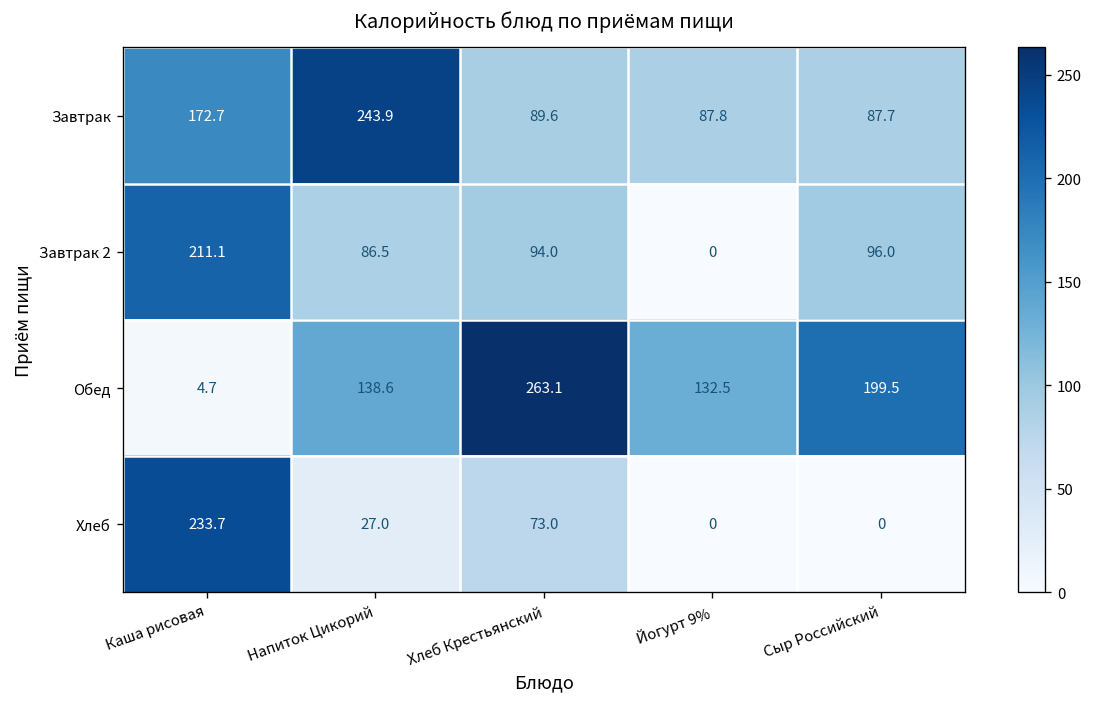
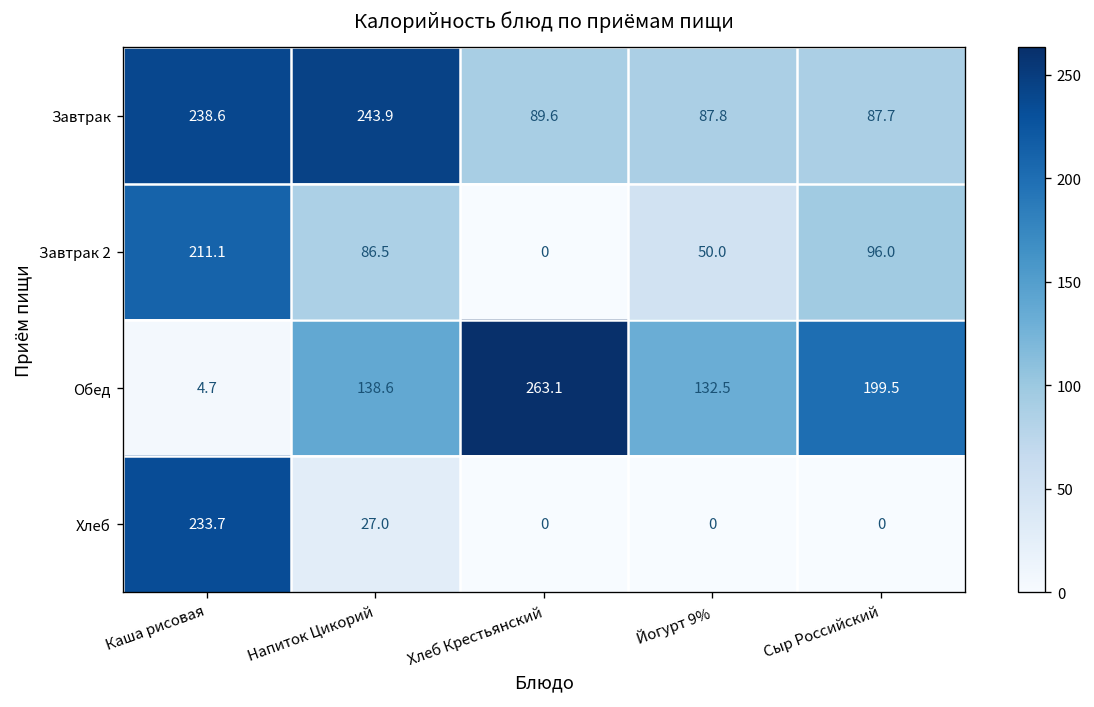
  {
    "Завтрак": {
-     "Каша рисовая": 172.7,
+     "Каша рисовая": 238.6,
      "Напиток Цикорий": 243.9,
      "Хлеб Крестьянский": 89.6,
      "Йогурт 9%": 87.8,
      "Сыр Российский": 87.7
    },
    "Завтрак 2": {
      "Каша рисовая": 211.1,
      "Напиток Цикорий": 86.5,
-     "Хлеб Крестьянский": 94.0,
-     "Йогурт 9%": 0,
+     "Хлеб Крестьянский": 0,
+     "Йогурт 9%": 50.0,
      "Сыр Российский": 96.0
    },
    "Обед": {
      "Каша рисовая": 4.7,
      "Напиток Цикорий": 138.6,
      "Хлеб Крестьянский": 263.1,
      "Йогурт 9%": 132.5,
      "Сыр Российский": 199.5
    },
    "Хлеб": {
      "Каша рисовая": 233.7,
      "Напиток Цикорий": 27.0,
-     "Хлеб Крестьянский": 73.0,
+     "Хлеб Крестьянский": 0,
      "Йогурт 9%": 0,
      "Сыр Российский": 0
    }
  }
